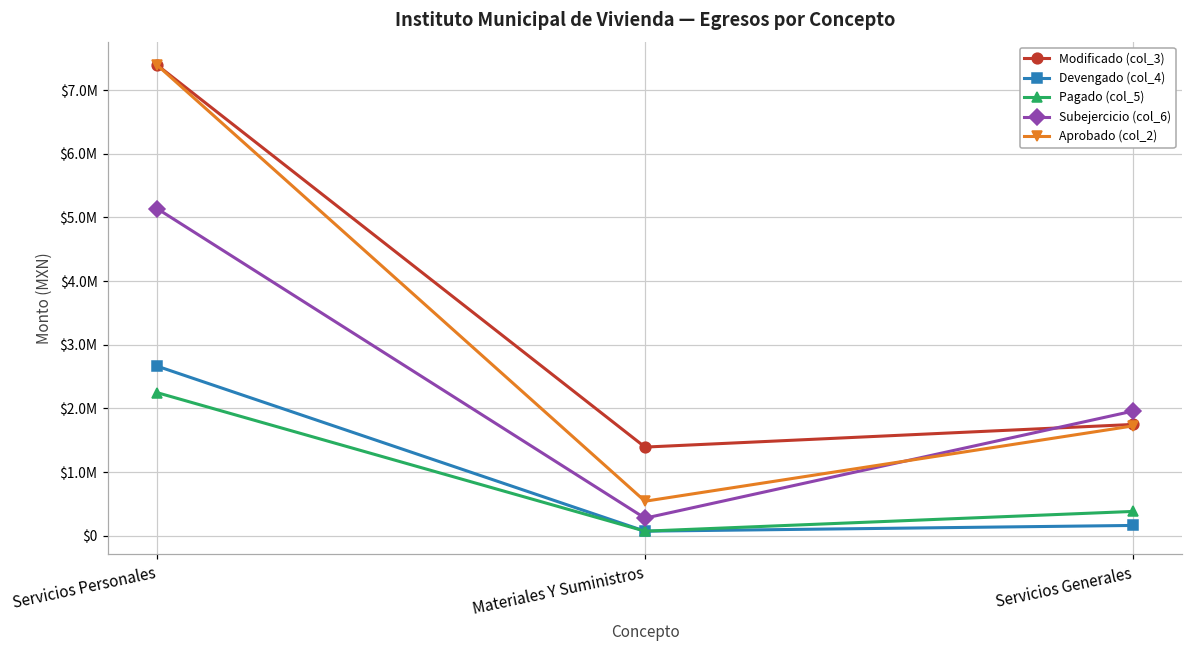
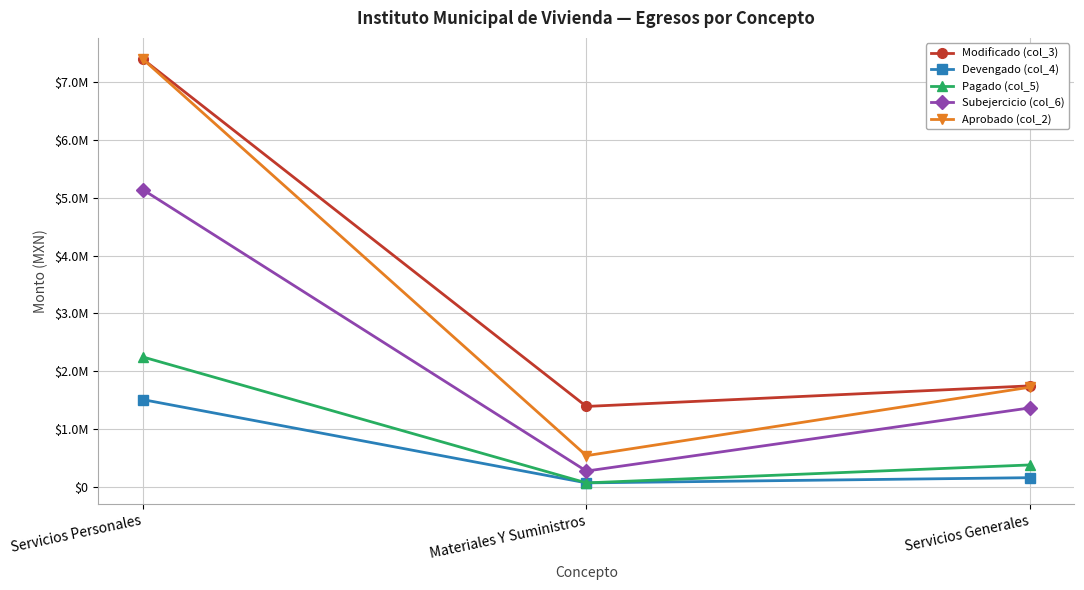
  {
    "Modificado (col_3)": {
      "Materiales Y Suministros": "$1400000"
    },
    "Devengado (col_4)": {
-     "Servicios Personales": "$2700000",
+     "Servicios Personales": "$1500000",
      "Servicios Generales": "$200000"
    },
    "Pagado (col_5)": {
      "Servicios Personales": "$2200000",
      "Servicios Generales": "$400000"
    },
    "Subejercicio (col_6)": {
      "Servicios Personales": "$5100000",
      "Materiales Y Suministros": "$300000",
-     "Servicios Generales": "$2000000"
+     "Servicios Generales": "$1400000"
    },
    "Aprobado (col_2)": {
      "Materiales Y Suministros": "$500000"
    }
  }
